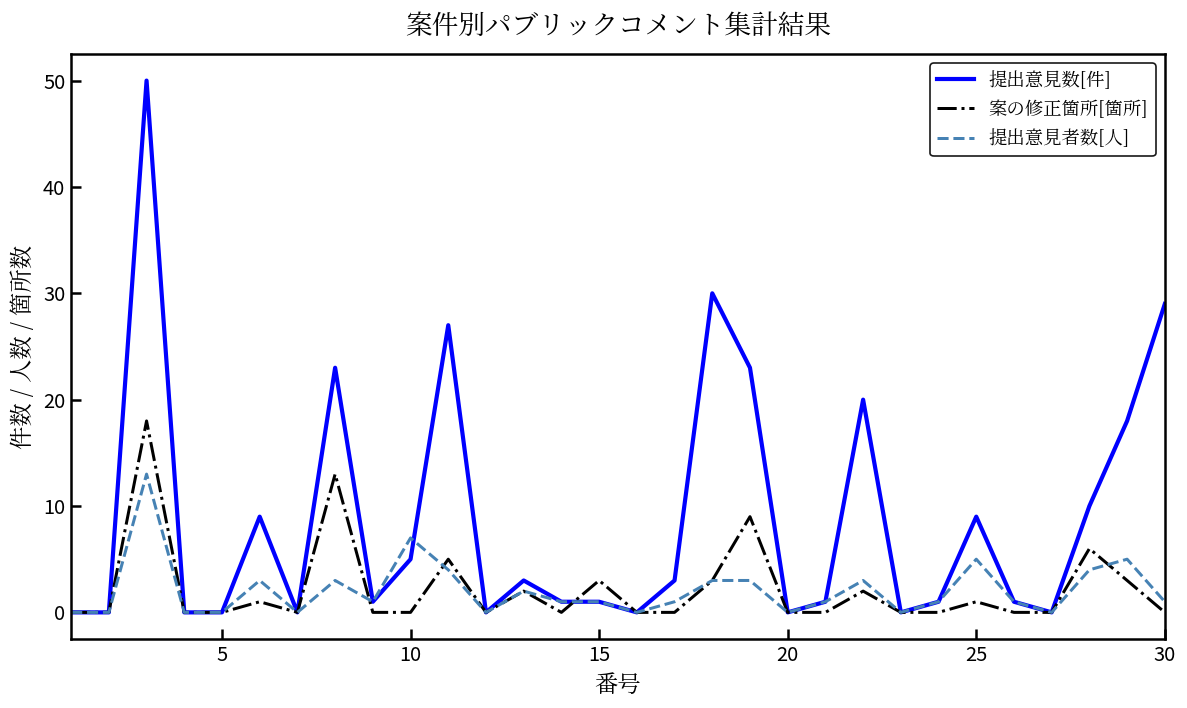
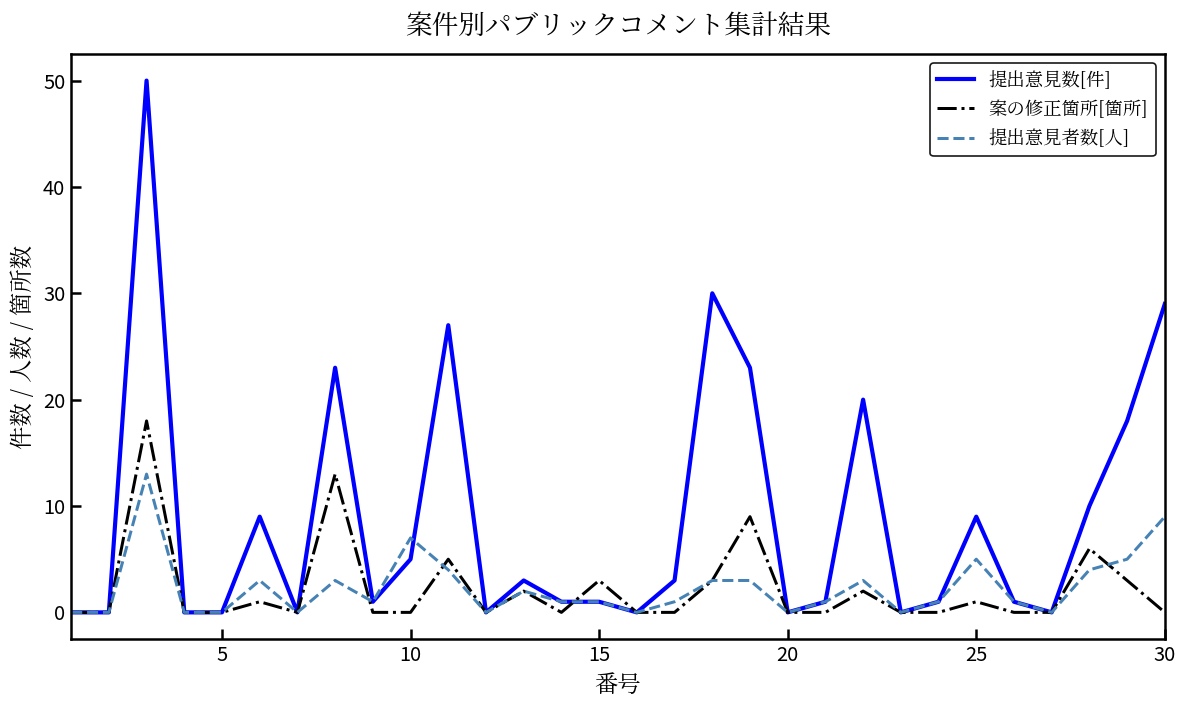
  {
    "提出意見数[件]": {
      "10": 5,
      "25": 9,
      "30": 29
    },
    "案の修正箇所[箇所]": {
      "10": 0,
      "15": 3,
      "25": 1,
      "30": 0
    },
    "提出意見者数[人]": {
      "10": 7,
      "25": 5,
-     "30": 1
+     "30": 9
    }
  }
